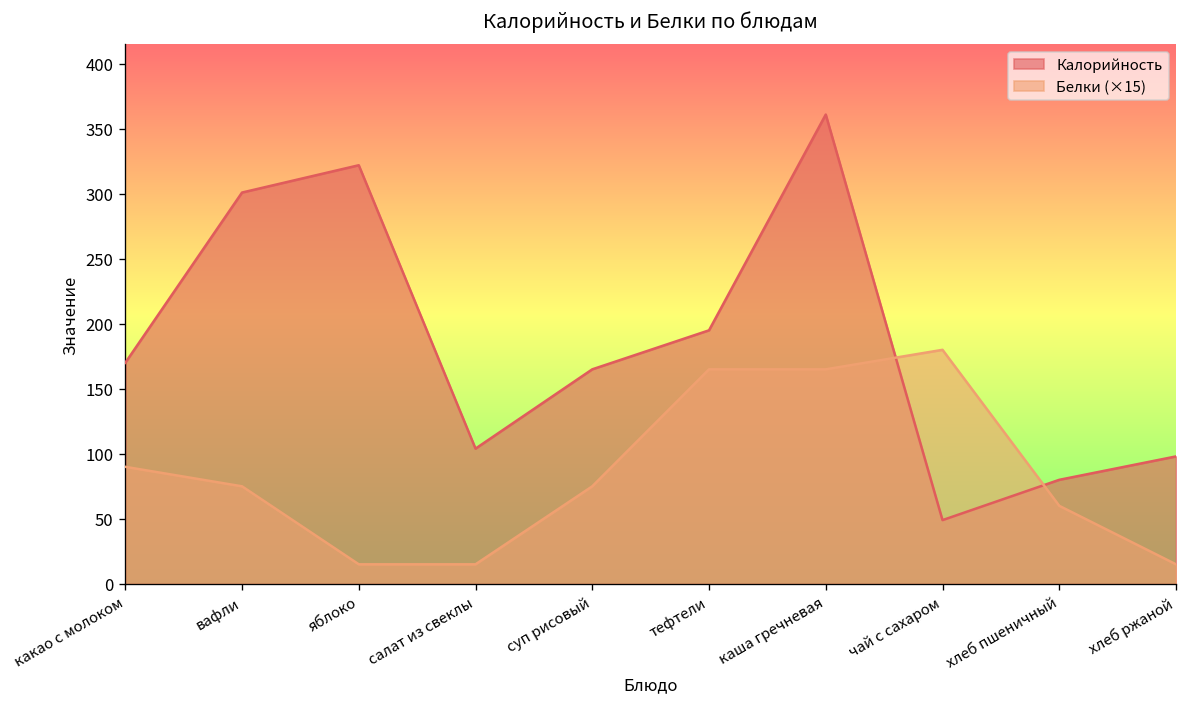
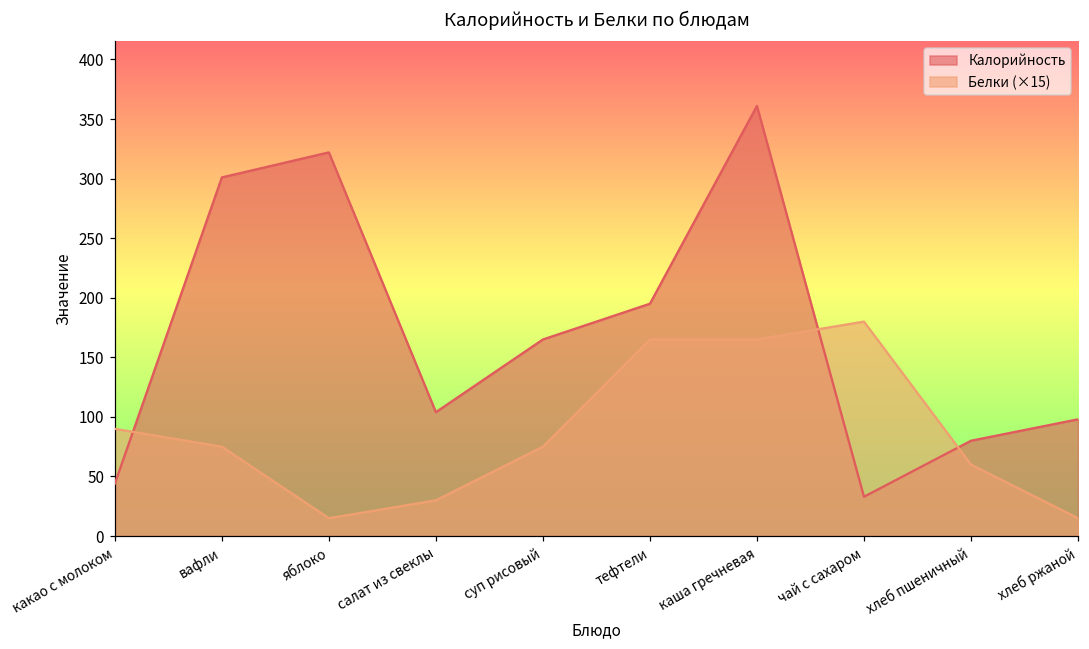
  {
    "Калорийность": {
-     "какао с молоком": 170,
+     "какао с молоком": 44,
      "вафли": 301,
      "яблоко": 322,
      "салат из свеклы": 104,
      "суп рисовый": 165,
      "тефтели": 195,
      "каша гречневая": 361,
-     "чай с сахаром": 49,
+     "чай с сахаром": 33,
      "хлеб пшеничный": 80,
      "хлеб ржаной": 98
    },
    "Белки (×15)": {
      "какао с молоком": 90,
      "вафли": 75,
      "яблоко": 15,
-     "салат из свеклы": 15,
+     "салат из свеклы": 30,
      "суп рисовый": 75,
      "тефтели": 165,
      "каша гречневая": 165,
      "чай с сахаром": 180,
      "хлеб пшеничный": 60,
      "хлеб ржаной": 15
    }
  }
